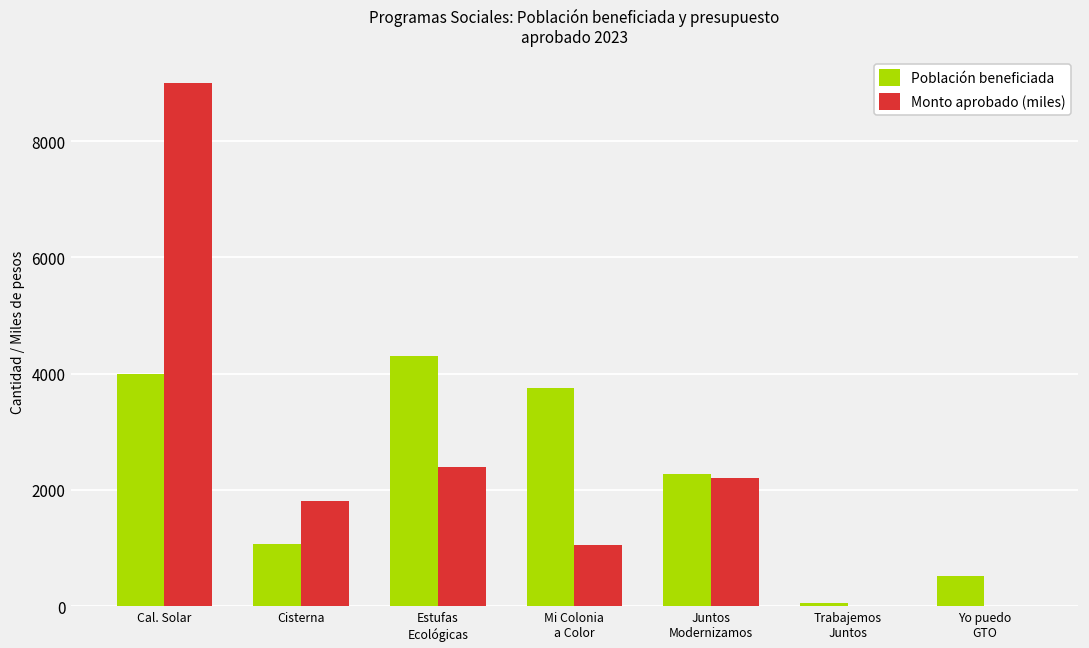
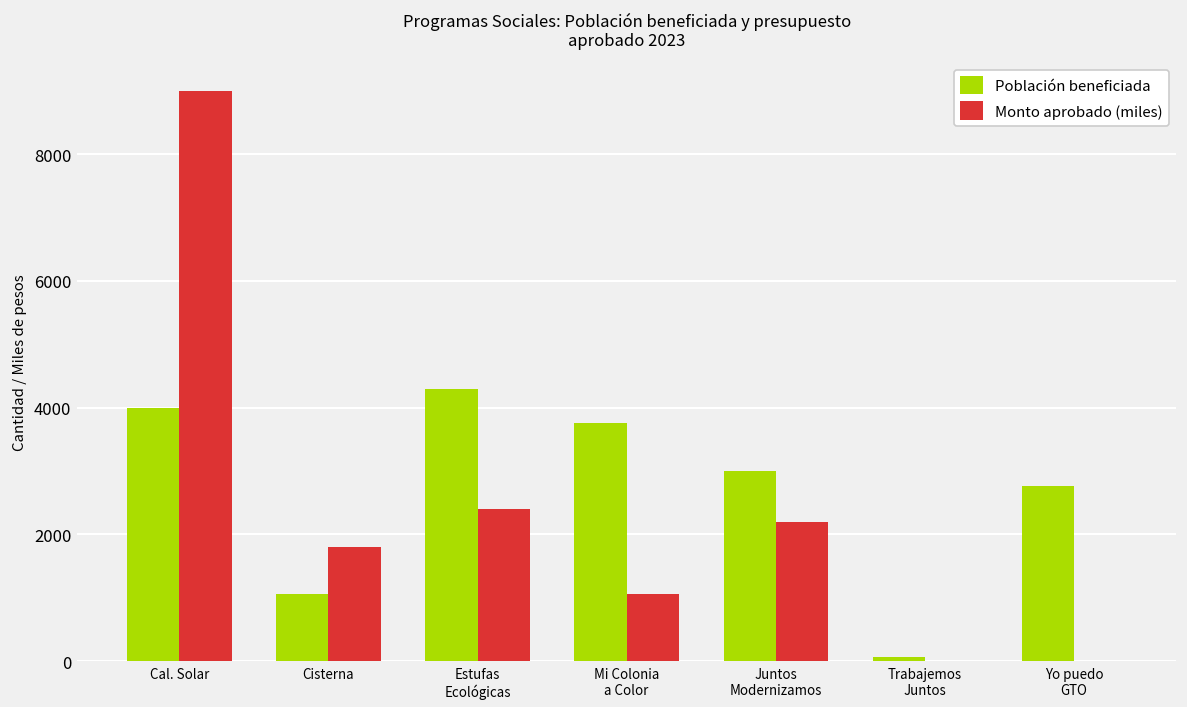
  {
    "Población beneficiada": {
      "Cal. Solar": 4000,
      "Cisterna": 1100,
      "Estufas Ecológicas": 4300,
      "Mi Colonia a Color": 3800,
-     "Juntos Modernizamos": 2300,
+     "Juntos Modernizamos": 3000,
      "Trabajemos Juntos": 100,
-     "Yo puedo GTO": 500
+     "Yo puedo GTO": 2800
    },
    "Monto aprobado (miles)": {
      "Cal. Solar": 9000,
      "Cisterna": 1800,
      "Estufas Ecológicas": 2400,
      "Mi Colonia a Color": 1100,
      "Juntos Modernizamos": 2200,
      "Trabajemos Juntos": 0,
      "Yo puedo GTO": 0
    }
  }
